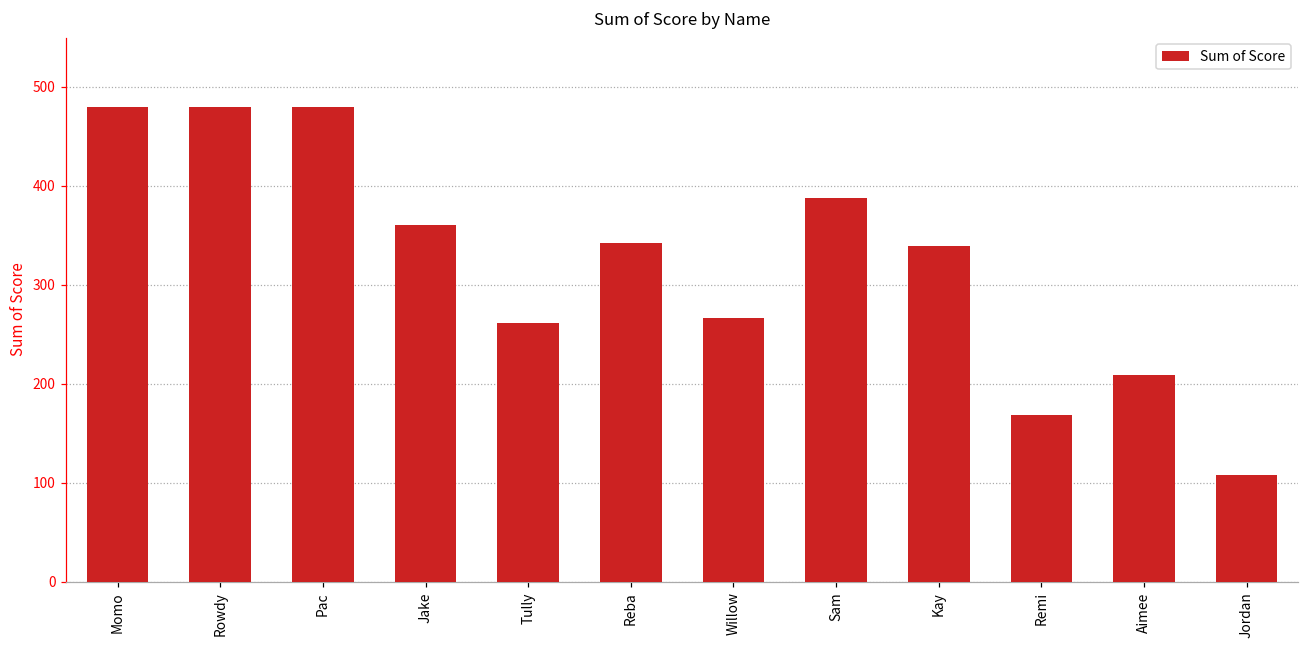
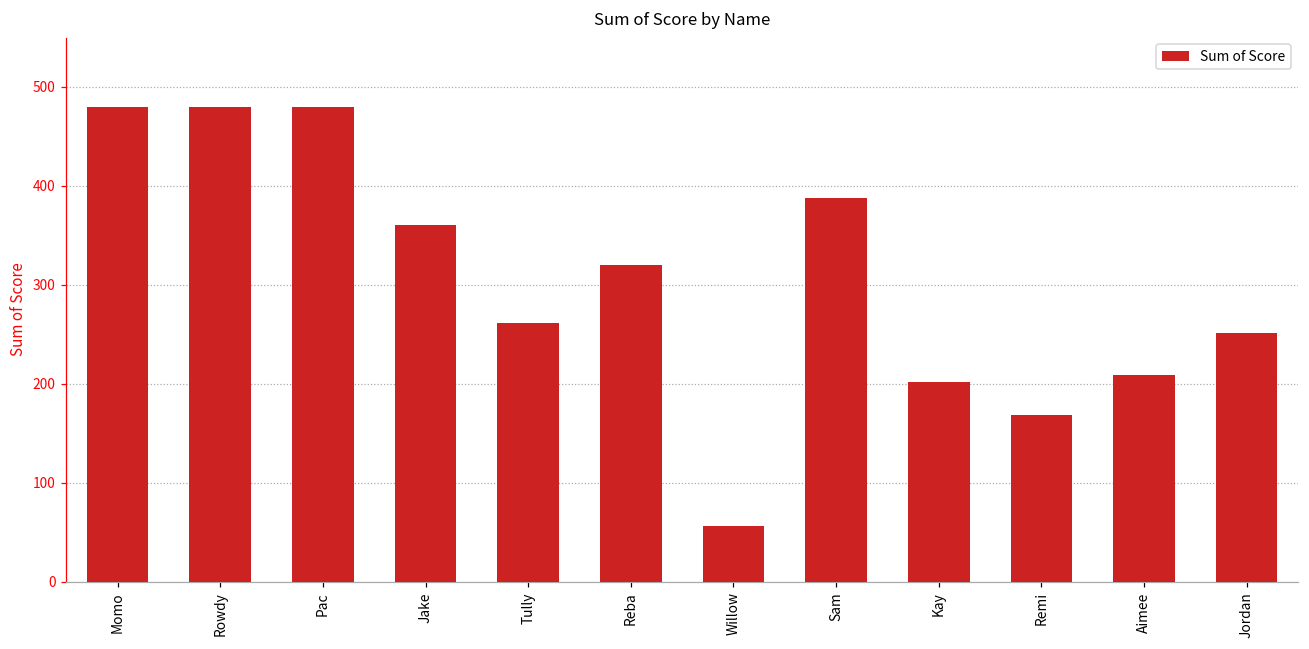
  {
    "Momo": 480,
    "Rowdy": 480,
    "Pac": 480,
    "Jake": 360,
    "Tully": 260,
-   "Reba": 340,
-   "Willow": 270,
+   "Reba": 320,
+   "Willow": 60,
    "Sam": 390,
-   "Kay": 340,
+   "Kay": 200,
    "Remi": 170,
    "Aimee": 210,
-   "Jordan": 110
+   "Jordan": 250
  }
